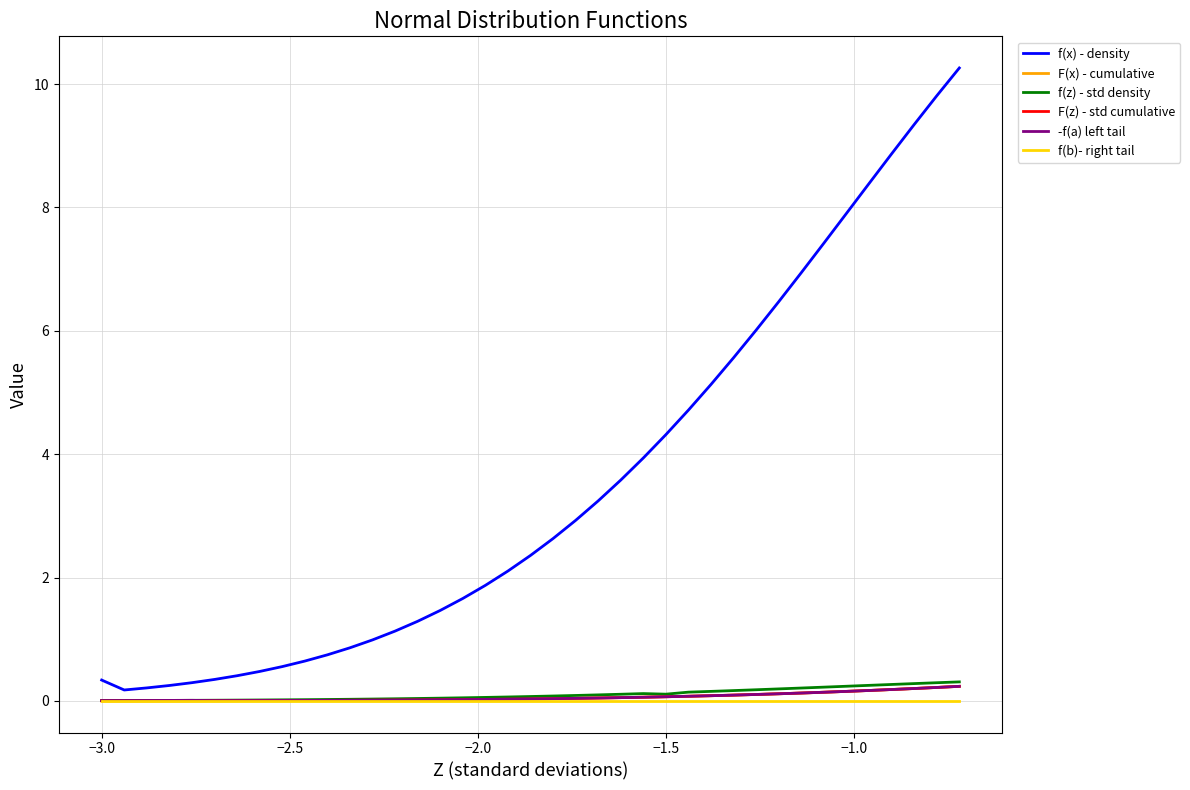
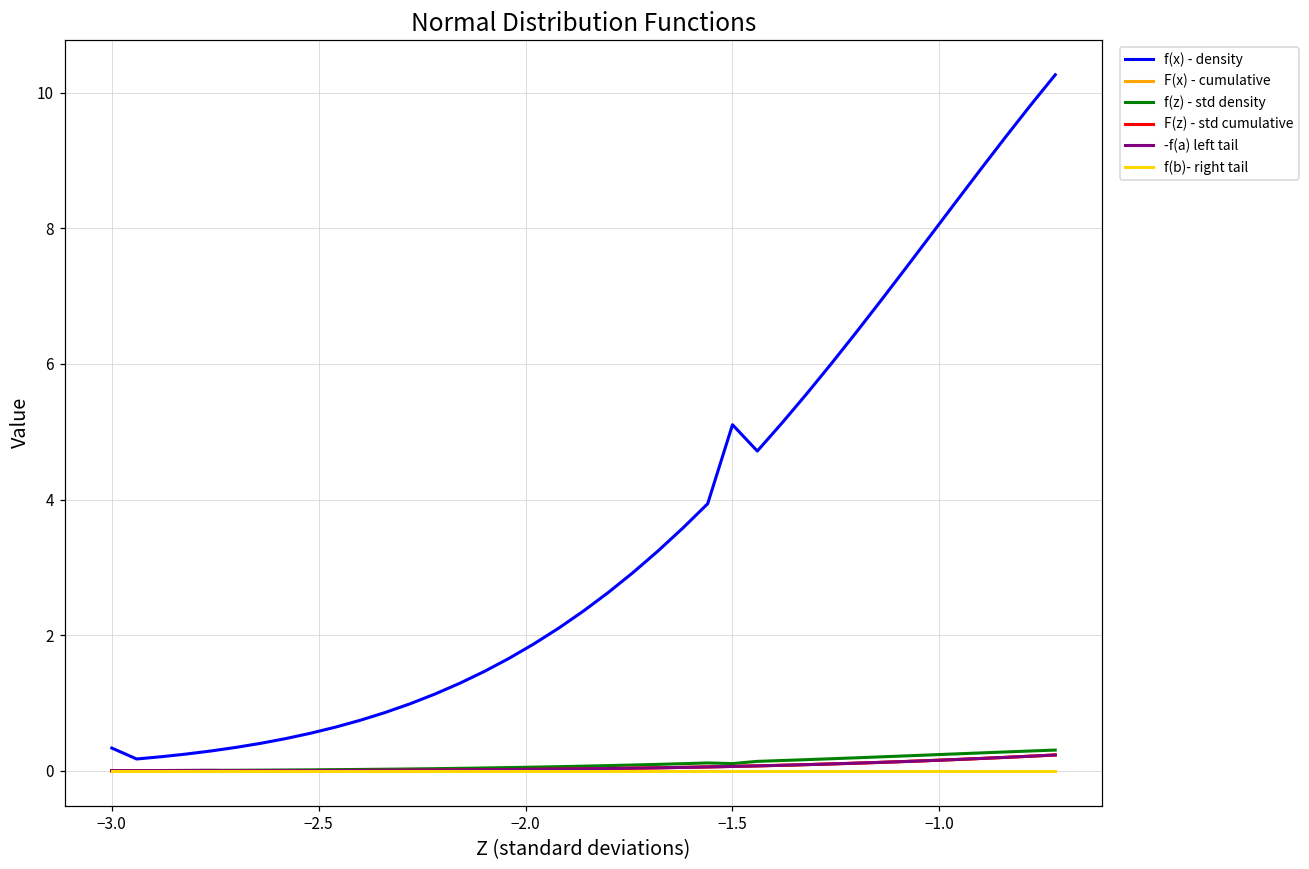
  {
    "f(x) - density": {
      "−3.0": 0.3,
-     "−1.5": 4.3
+     "−1.5": 5.1
    },
    "f(z) - std density": {
      "−1.5": 0.1
    },
    "f(b)- right tail": {
      "−1.5": 0.0
    }
  }
